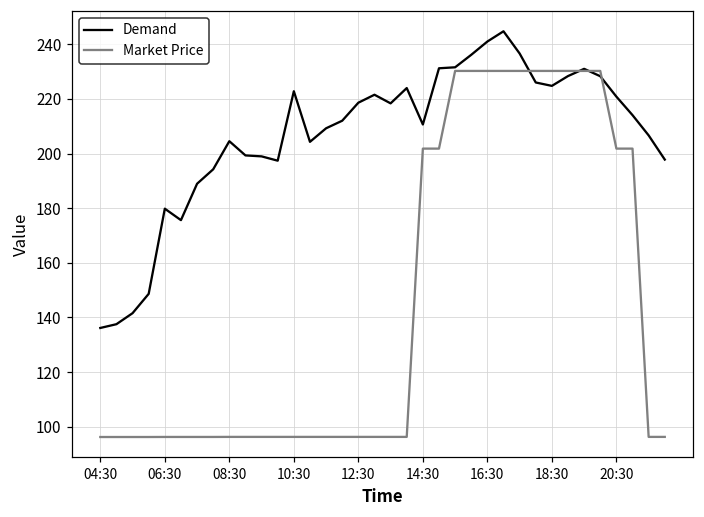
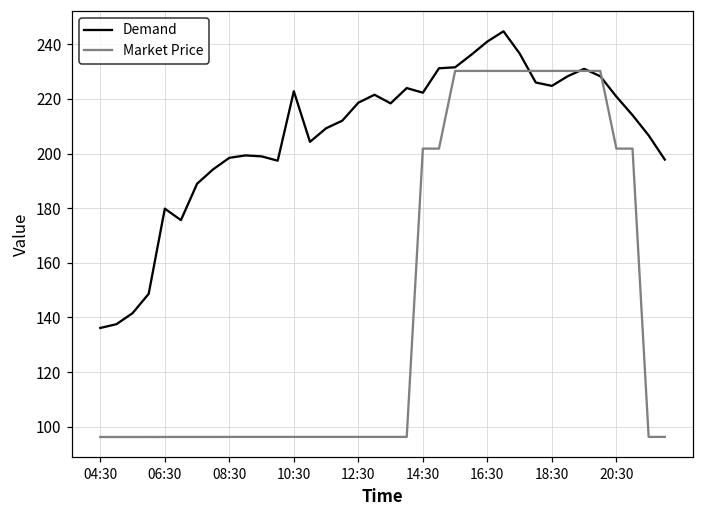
  {
    "Demand": {
      "04:30": 136,
      "06:30": 180,
-     "08:30": 205,
+     "08:30": 198,
      "10:30": 223,
      "12:30": 219,
-     "14:30": 211,
+     "14:30": 222,
      "16:30": 241,
      "18:30": 225,
      "20:30": 221
    },
    "Market Price": {
      "04:30": 96,
      "06:30": 96,
      "08:30": 96,
      "10:30": 96,
      "12:30": 96,
      "14:30": 202,
      "16:30": 230,
      "18:30": 230,
      "20:30": 202
    }
  }
